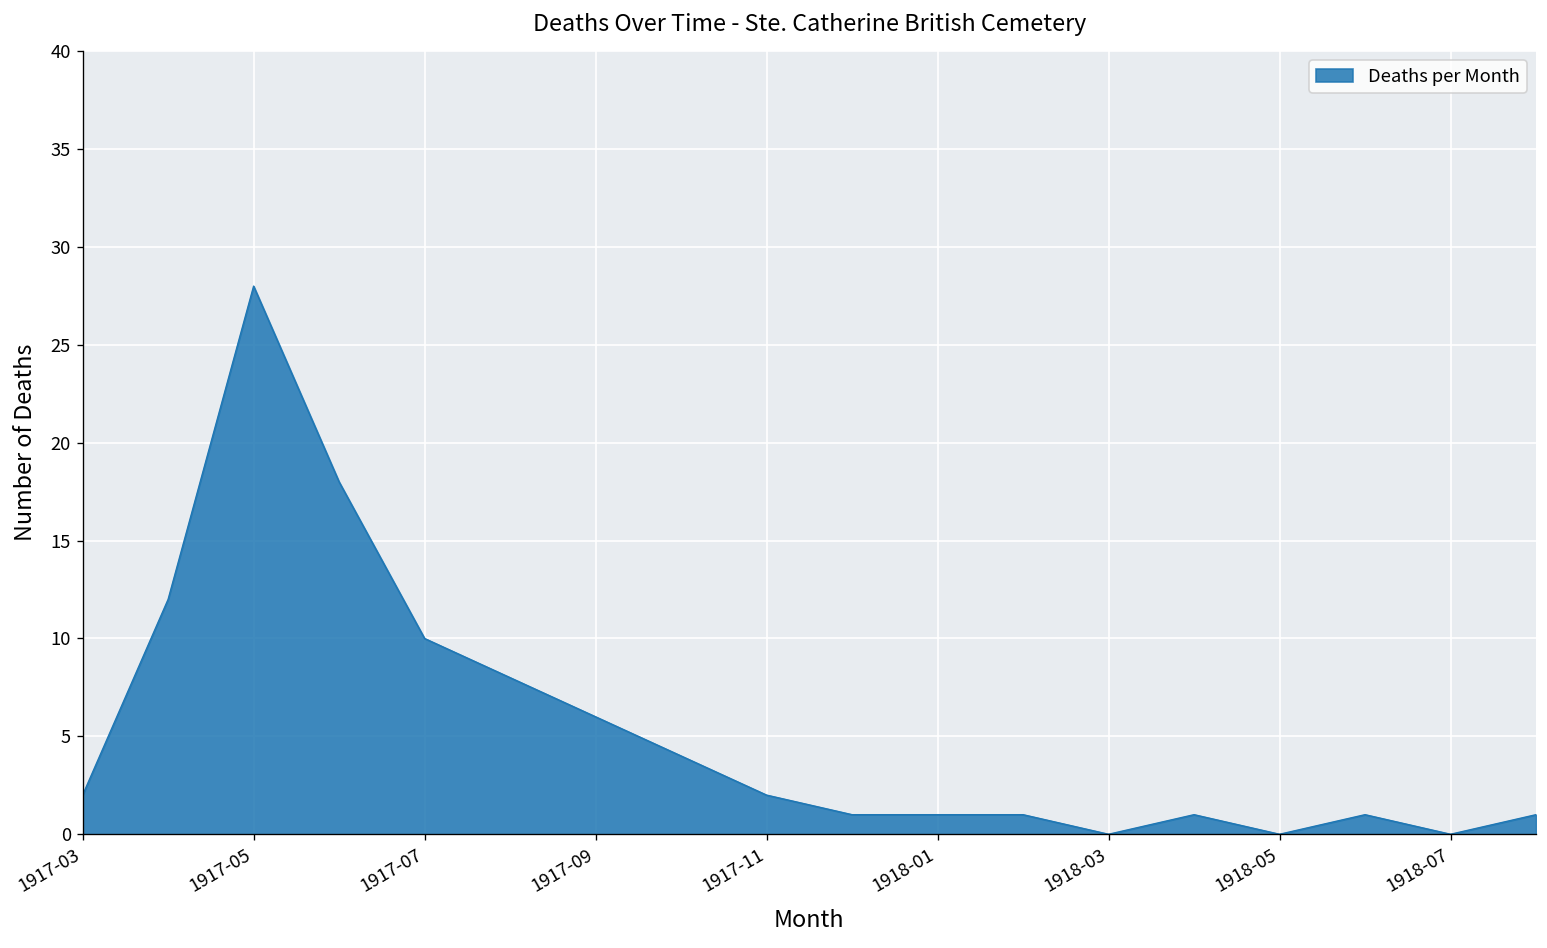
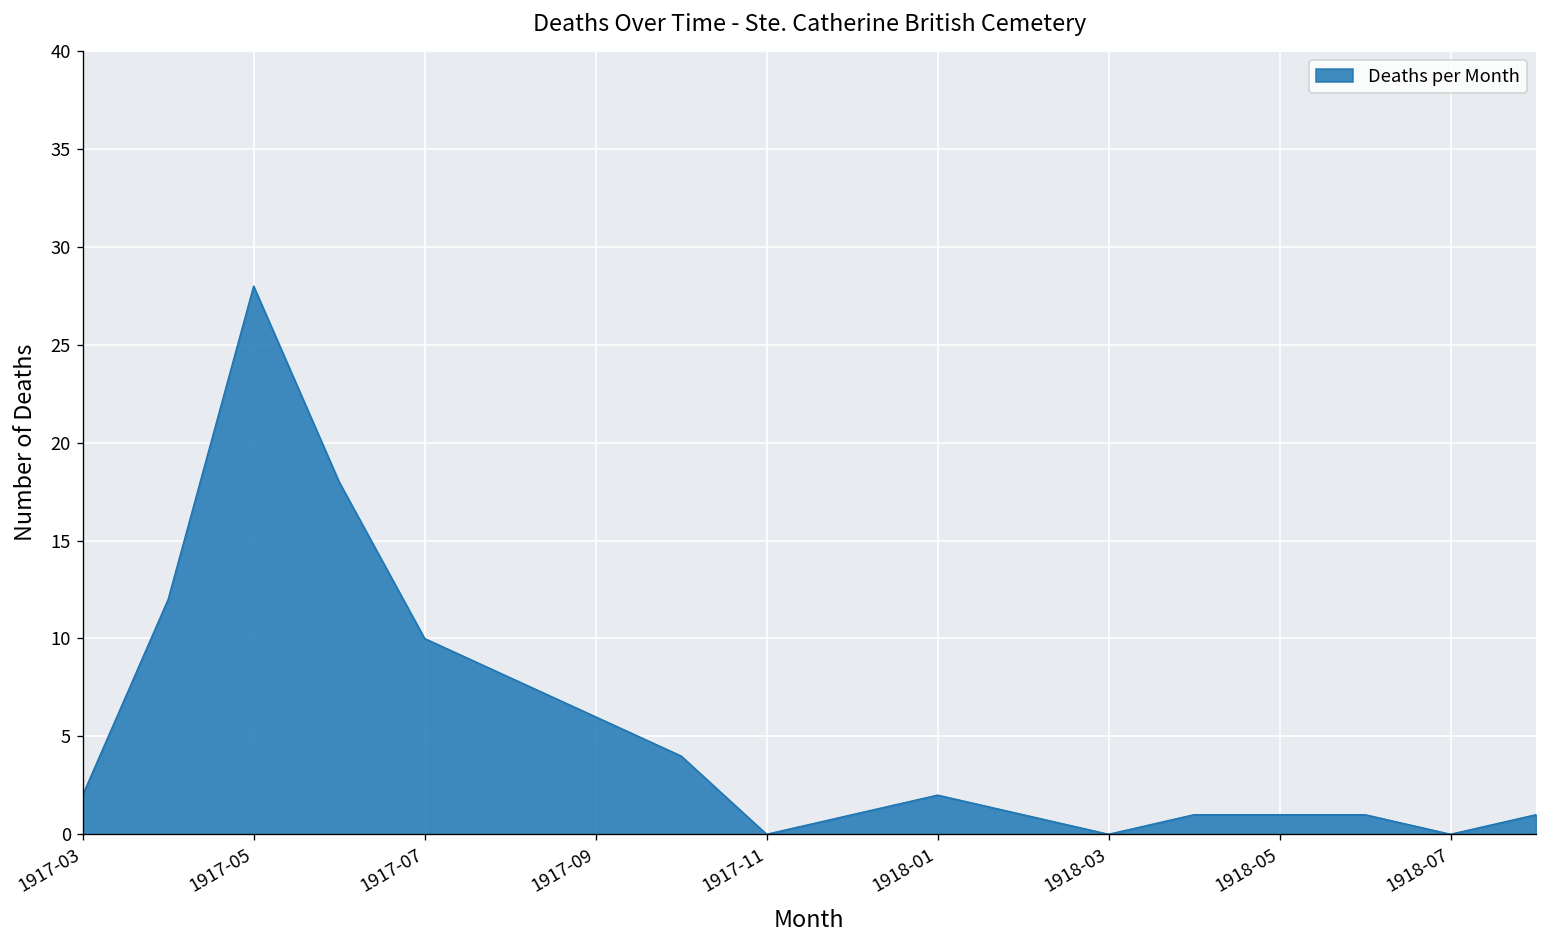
  {
    "1917-03": 2,
    "1917-05": 28,
    "1917-07": 10,
    "1917-09": 6,
-   "1917-11": 2,
-   "1918-01": 1,
+   "1917-11": 0,
+   "1918-01": 2,
    "1918-03": 0,
-   "1918-05": 0,
+   "1918-05": 1,
    "1918-07": 0
  }
